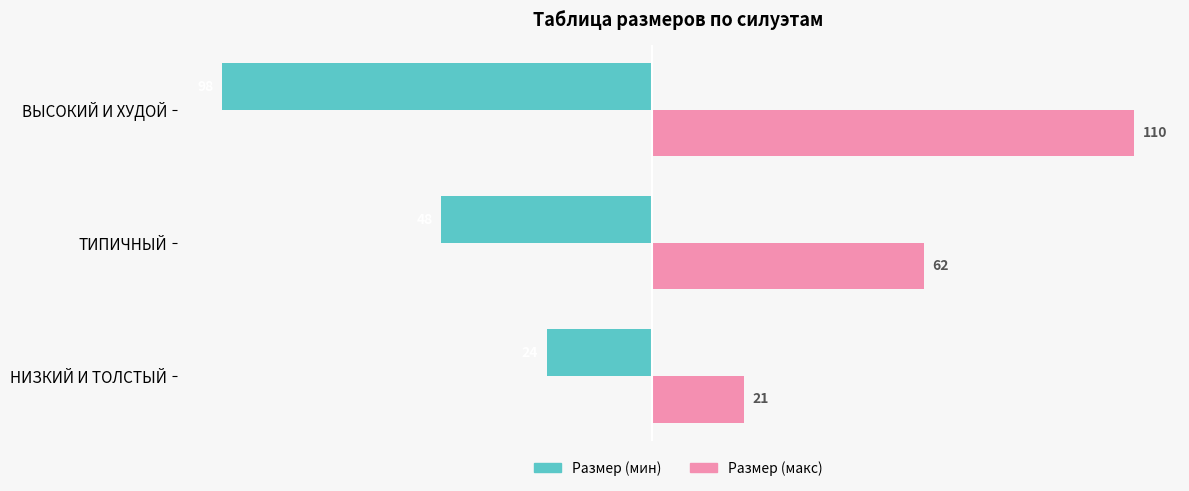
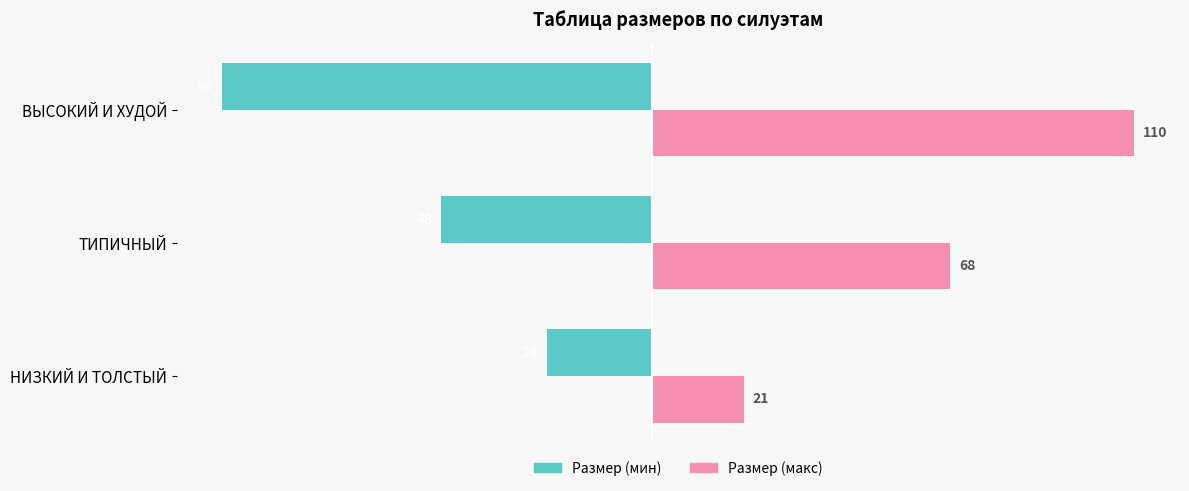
  {
    "Размер (макс)": {
      "ВЫСОКИЙ И ХУДОЙ": 110,
-     "ТИПИЧНЫЙ": 62,
+     "ТИПИЧНЫЙ": 68,
      "НИЗКИЙ И ТОЛСТЫЙ": 21
    }
  }
